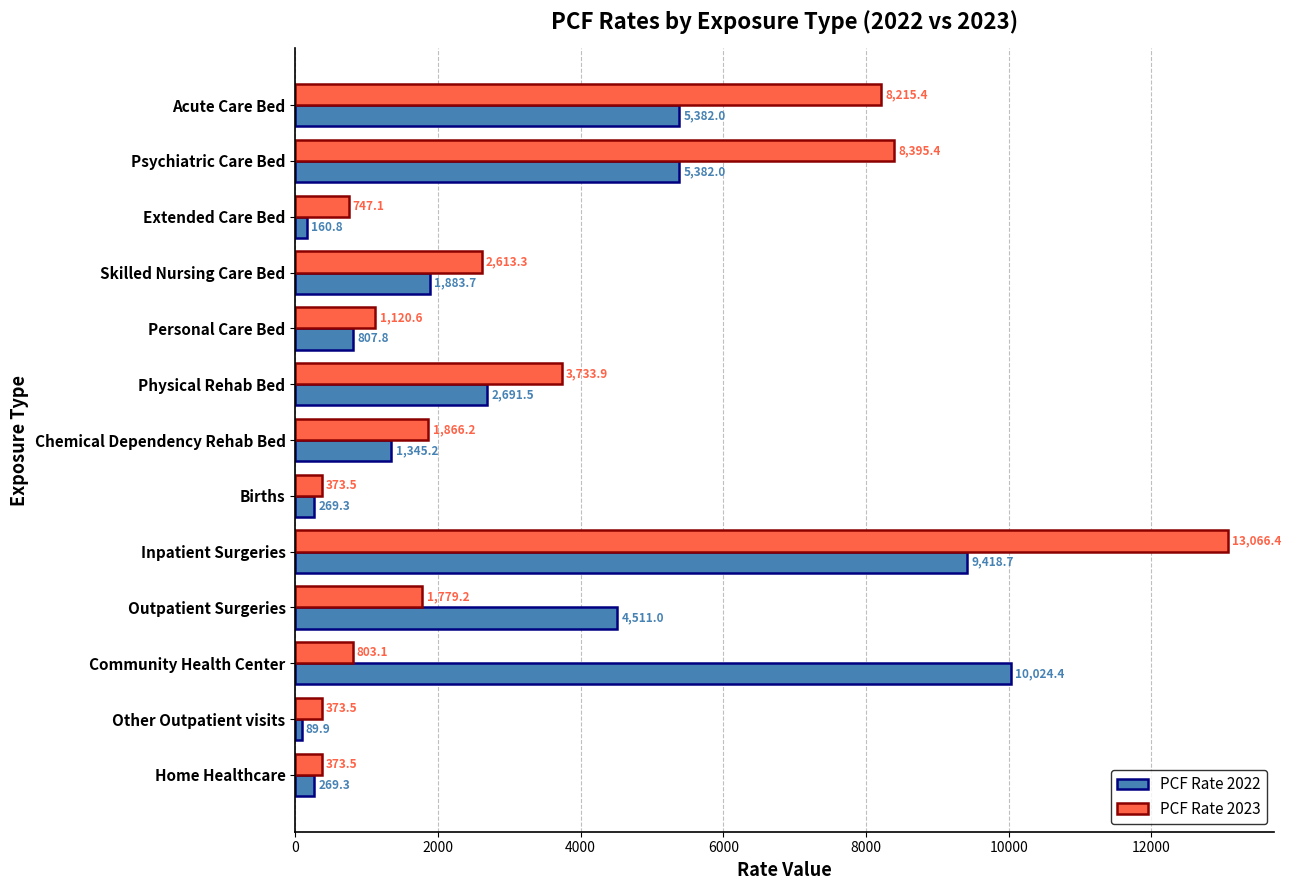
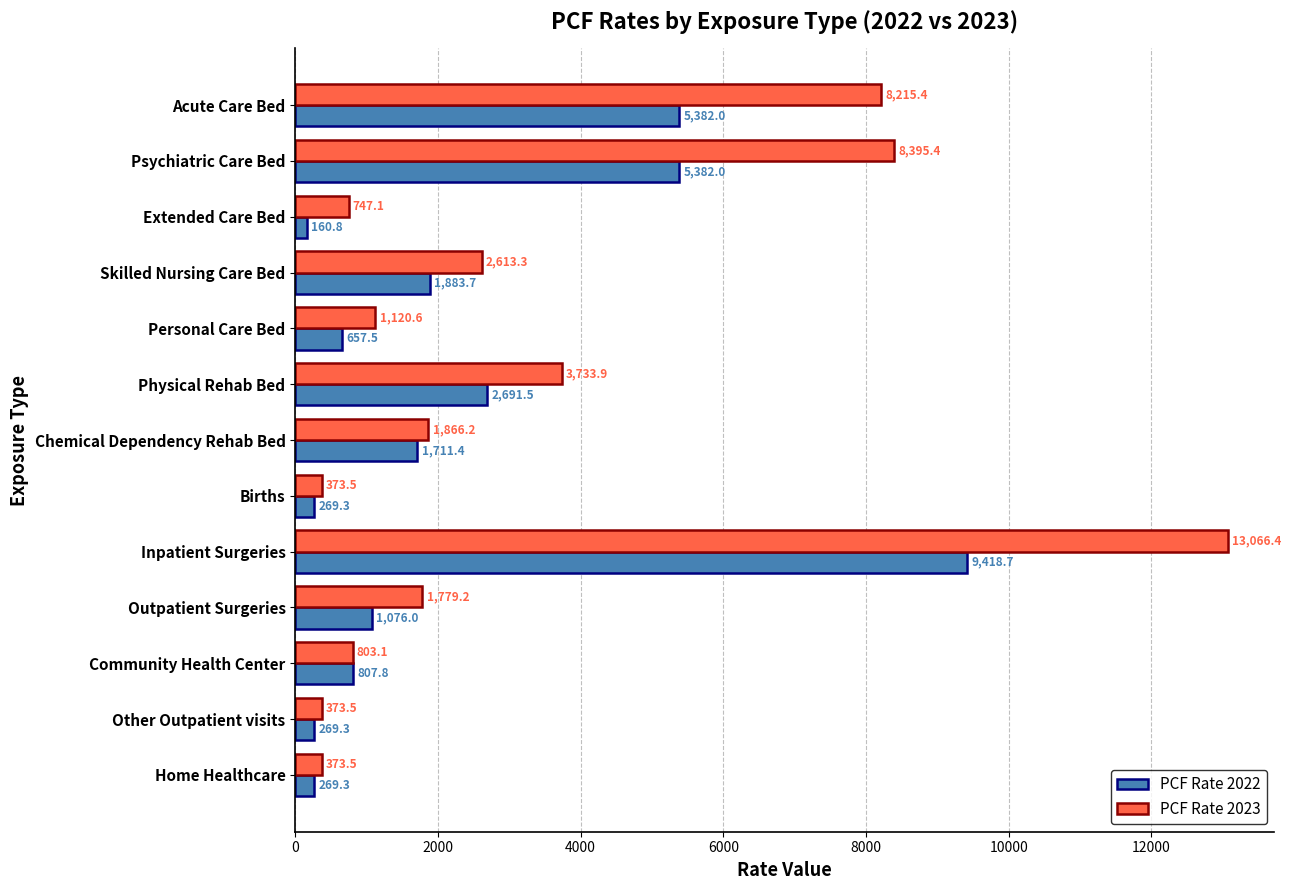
  {
    "PCF Rate 2022": {
      "Acute Care Bed": "5,382.0",
      "Psychiatric Care Bed": "5,382.0",
      "Extended Care Bed": "160.8",
      "Skilled Nursing Care Bed": "1,883.7",
-     "Personal Care Bed": "807.8",
+     "Personal Care Bed": "657.5",
      "Physical Rehab Bed": "2,691.5",
-     "Chemical Dependency Rehab Bed": "1,345.2",
+     "Chemical Dependency Rehab Bed": "1,711.4",
      "Births": "269.3",
      "Inpatient Surgeries": "9,418.7",
-     "Outpatient Surgeries": "4,511.0",
-     "Community Health Center": "10,024.4",
-     "Other Outpatient visits": "89.9",
+     "Outpatient Surgeries": "1,076.0",
+     "Community Health Center": "807.8",
+     "Other Outpatient visits": "269.3",
      "Home Healthcare": "269.3"
    },
    "PCF Rate 2023": {
      "Acute Care Bed": "8,215.4",
      "Psychiatric Care Bed": "8,395.4",
      "Extended Care Bed": "747.1",
      "Skilled Nursing Care Bed": "2,613.3",
      "Personal Care Bed": "1,120.6",
      "Physical Rehab Bed": "3,733.9",
      "Chemical Dependency Rehab Bed": "1,866.2",
      "Births": "373.5",
      "Inpatient Surgeries": "13,066.4",
      "Outpatient Surgeries": "1,779.2",
      "Community Health Center": "803.1",
      "Other Outpatient visits": "373.5",
      "Home Healthcare": "373.5"
    }
  }
